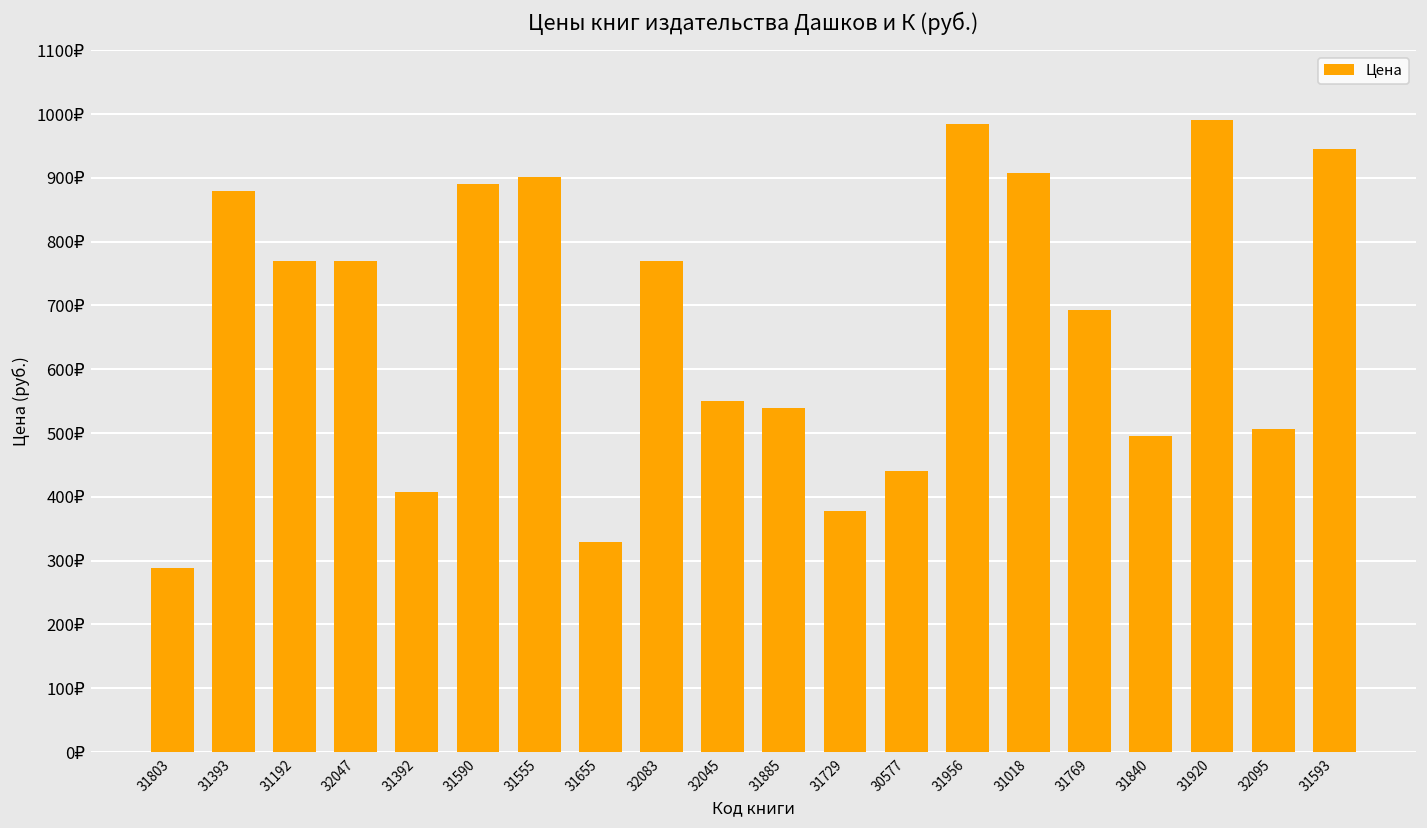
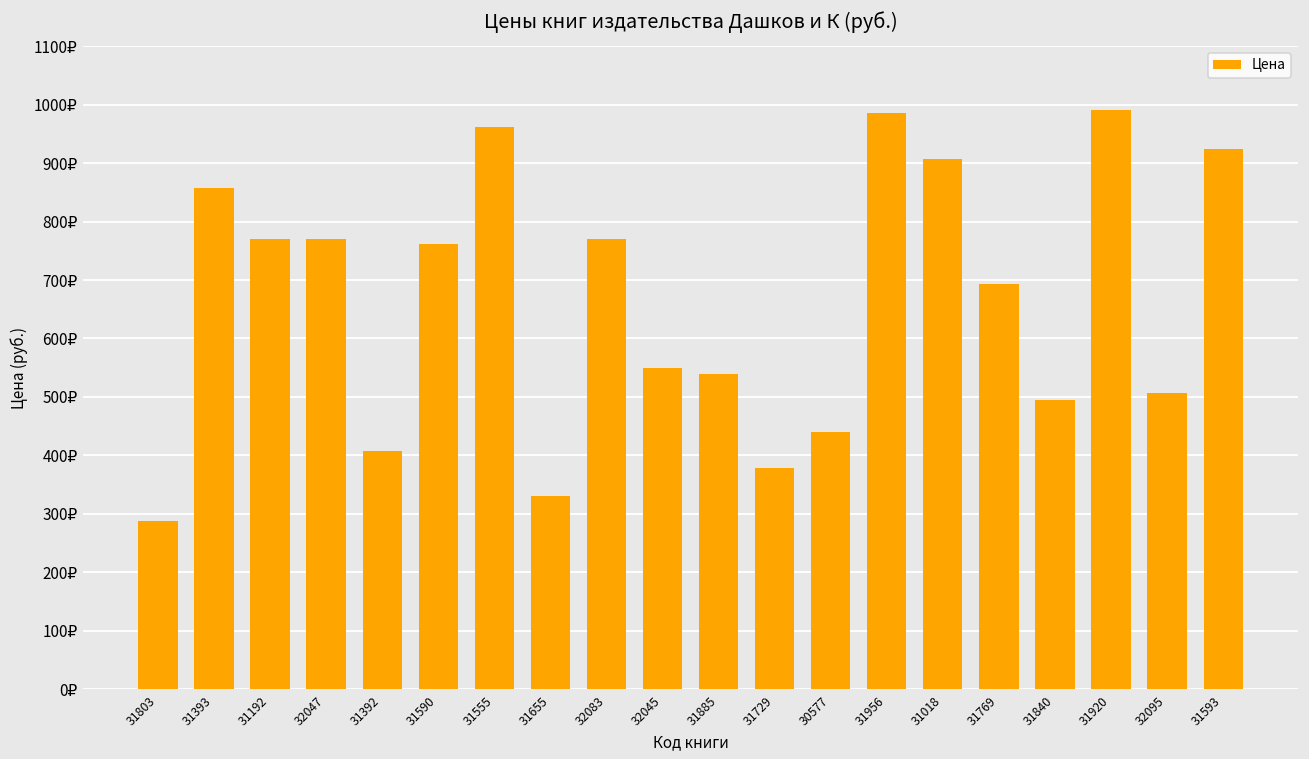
  {
    "31803": "290₽",
-   "31393": "880₽",
+   "31393": "860₽",
    "31192": "770₽",
    "32047": "770₽",
    "31392": "410₽",
-   "31590": "890₽",
-   "31555": "900₽",
+   "31590": "760₽",
+   "31555": "960₽",
    "31655": "330₽",
    "32083": "770₽",
    "32045": "550₽",
    "31885": "540₽",
    "31729": "380₽",
    "30577": "440₽",
    "31956": "990₽",
    "31018": "910₽",
    "31769": "690₽",
    "31840": "500₽",
    "31920": "990₽",
    "32095": "510₽",
-   "31593": "950₽"
+   "31593": "920₽"
  }
